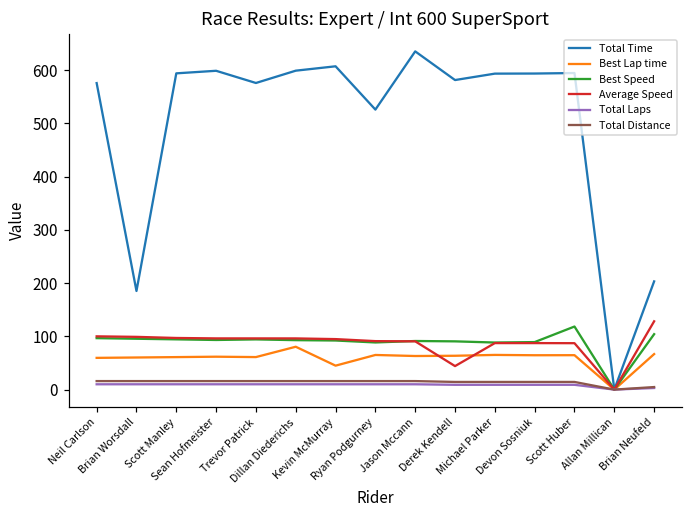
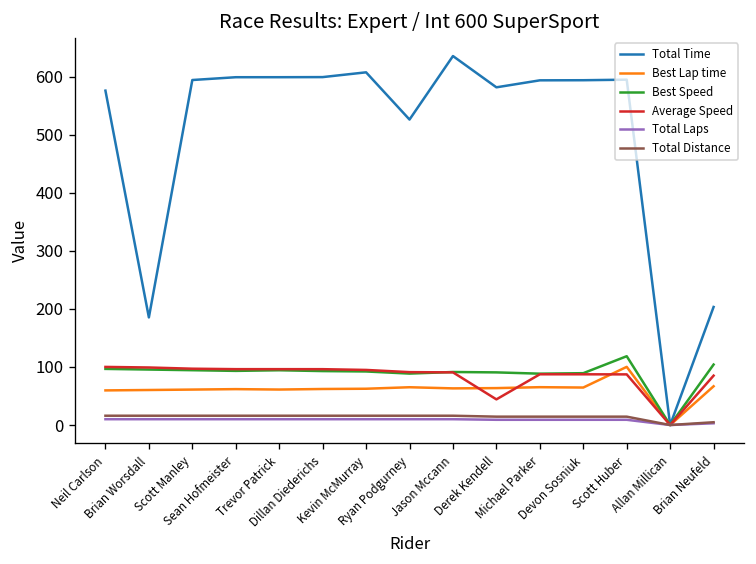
  {
    "Total Time": {
      "Neil Carlson": 580,
      "Brian Worsdall": 190,
      "Scott Manley": 590,
      "Sean Hofmeister": 600,
-     "Trevor Patrick": 580,
+     "Trevor Patrick": 600,
      "Dillan Diederichs": 600,
      "Kevin McMurray": 610,
      "Ryan Podgurney": 530,
      "Jason Mccann": 640,
      "Derek Kendell": 580,
      "Michael Parker": 590,
      "Devon Sosniuk": 590,
      "Brian Neufeld": 200
    },
    "Best Lap time": {
      "Neil Carlson": 60,
      "Brian Worsdall": 60,
      "Scott Manley": 60,
      "Sean Hofmeister": 60,
      "Trevor Patrick": 60,
-     "Dillan Diederichs": 80,
-     "Kevin McMurray": 40,
+     "Dillan Diederichs": 60,
+     "Kevin McMurray": 60,
      "Ryan Podgurney": 70,
      "Jason Mccann": 60,
      "Derek Kendell": 60,
      "Michael Parker": 70,
      "Devon Sosniuk": 60,
-     "Scott Huber": 60,
+     "Scott Huber": 100,
      "Brian Neufeld": 70
    },
    "Best Speed": {
      "Derek Kendell": 90,
      "Scott Huber": 120,
      "Brian Neufeld": 100
    },
    "Average Speed": {
      "Derek Kendell": 40,
      "Scott Huber": 90,
-     "Brian Neufeld": 130
+     "Brian Neufeld": 90
    },
    "Total Laps": {
      "Neil Carlson": 10,
      "Brian Worsdall": 10,
      "Scott Manley": 10,
      "Sean Hofmeister": 10,
      "Trevor Patrick": 10,
      "Dillan Diederichs": 10,
      "Kevin McMurray": 10,
      "Ryan Podgurney": 10,
      "Jason Mccann": 10,
      "Derek Kendell": 10,
      "Michael Parker": 10,
      "Devon Sosniuk": 10,
      "Scott Huber": 10
    },
    "Total Distance": {
      "Neil Carlson": 20,
      "Brian Worsdall": 20,
      "Scott Manley": 20,
      "Sean Hofmeister": 20,
      "Trevor Patrick": 20,
      "Dillan Diederichs": 20,
      "Kevin McMurray": 20,
      "Ryan Podgurney": 20,
      "Jason Mccann": 20,
      "Derek Kendell": 10,
      "Michael Parker": 10,
      "Devon Sosniuk": 10,
      "Scott Huber": 10
    }
  }
